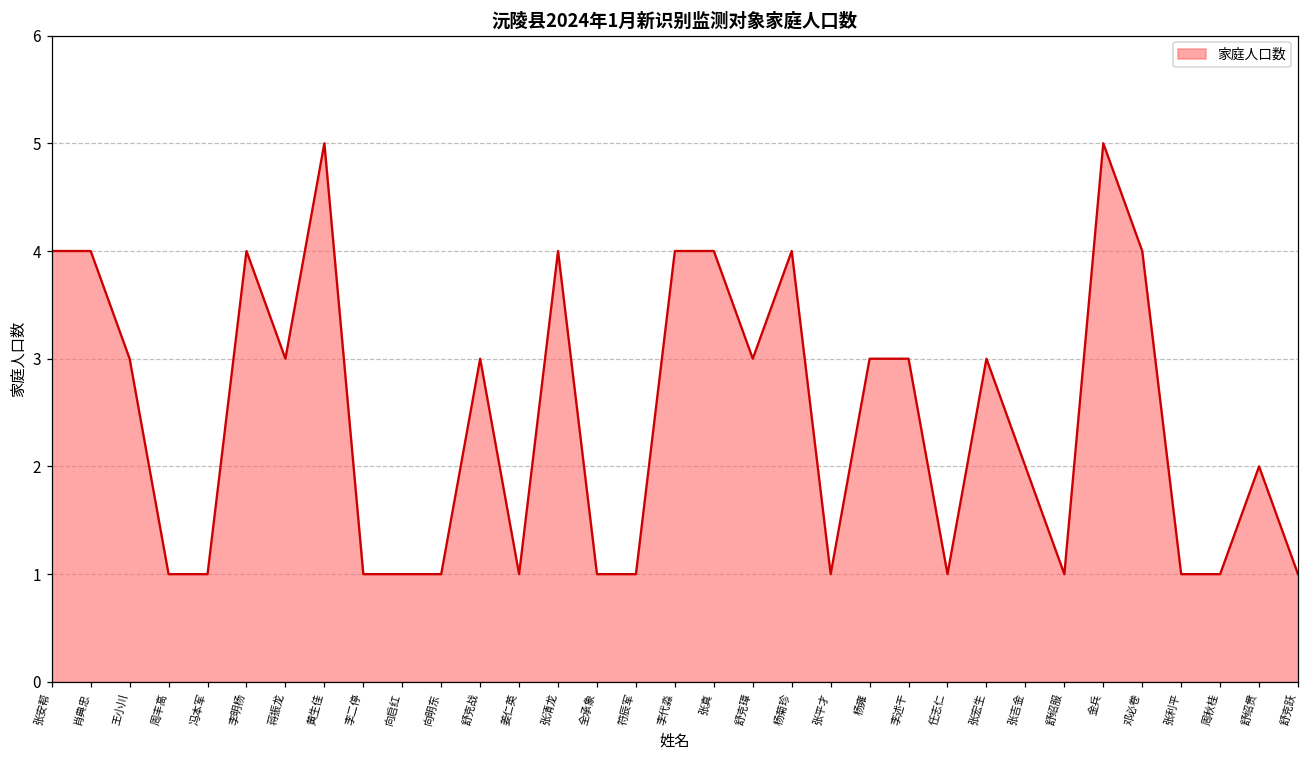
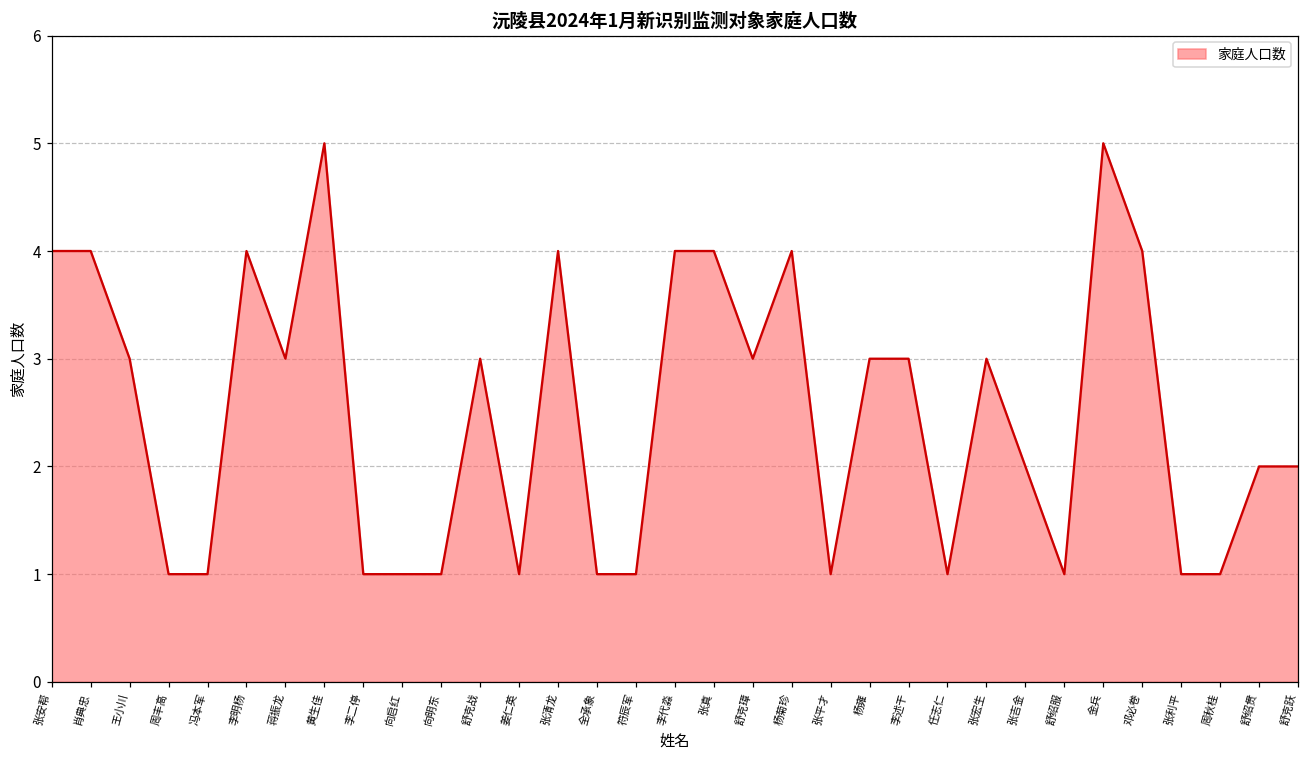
  {
    "张安帮": 4,
    "肖典忠": 4,
    "王小川": 3,
    "周丰高": 1,
    "冯本军": 1,
    "李明杨": 4,
    "蒋振龙": 3,
    "黄生佳": 5,
    "李二停": 1,
    "向启红": 1,
    "向明东": 1,
    "舒克战": 3,
    "姜仁英": 1,
    "张清龙": 4,
    "全承象": 1,
    "符辰军": 1,
    "李代淼": 4,
    "张真": 4,
    "舒克璋": 3,
    "杨菊珍": 4,
    "张平才": 1,
    "杨雍": 3,
    "李述干": 3,
    "任志仁": 1,
    "张宏生": 3,
    "张吉金": 2,
    "舒绍服": 1,
    "金兵": 5,
    "邓必卷": 4,
    "张利平": 1,
    "周秋桂": 1,
    "舒绍贯": 2,
-   "舒克跃": 1
+   "舒克跃": 2
  }
